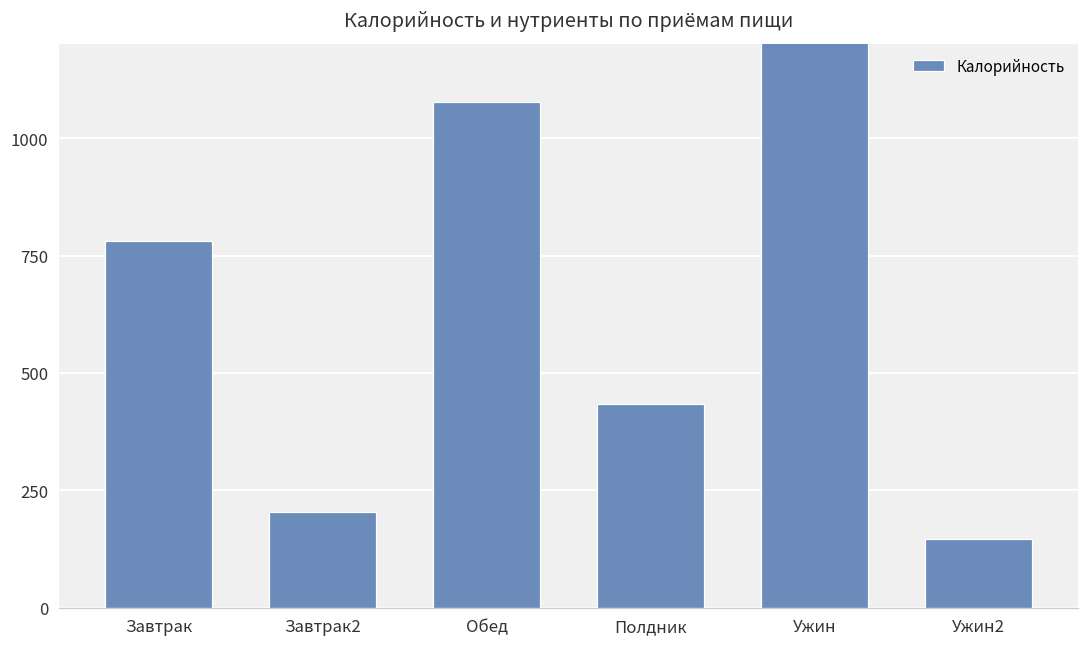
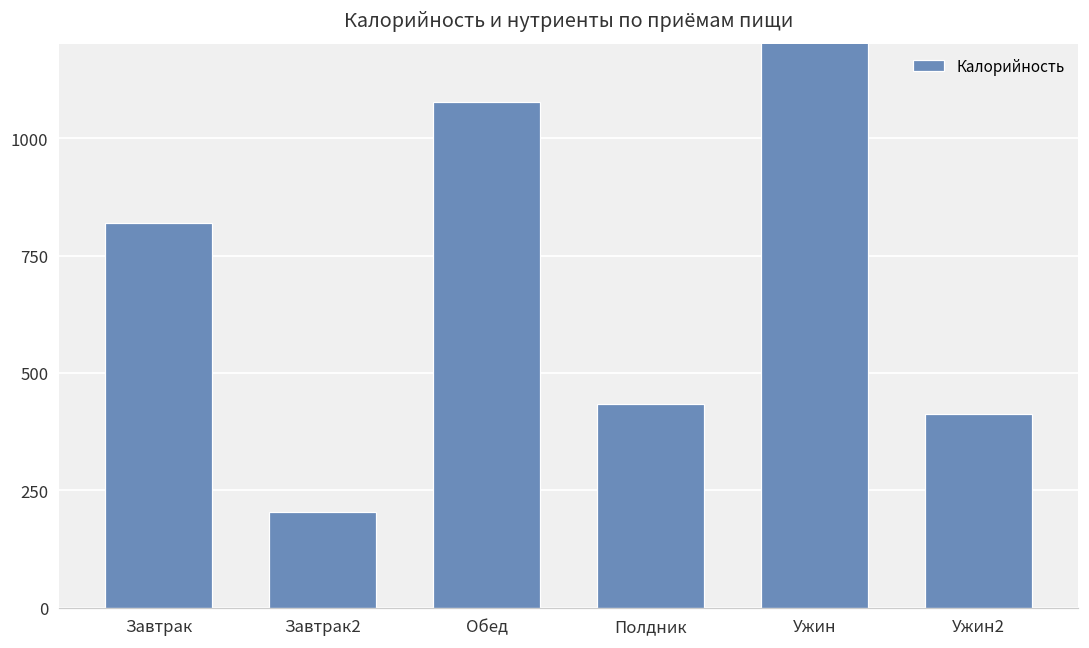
  {
-   "Завтрак": 780,
+   "Завтрак": 820,
    "Завтрак2": 200,
    "Обед": 1080,
    "Полдник": 430,
-   "Ужин2": 150
+   "Ужин2": 410
  }
